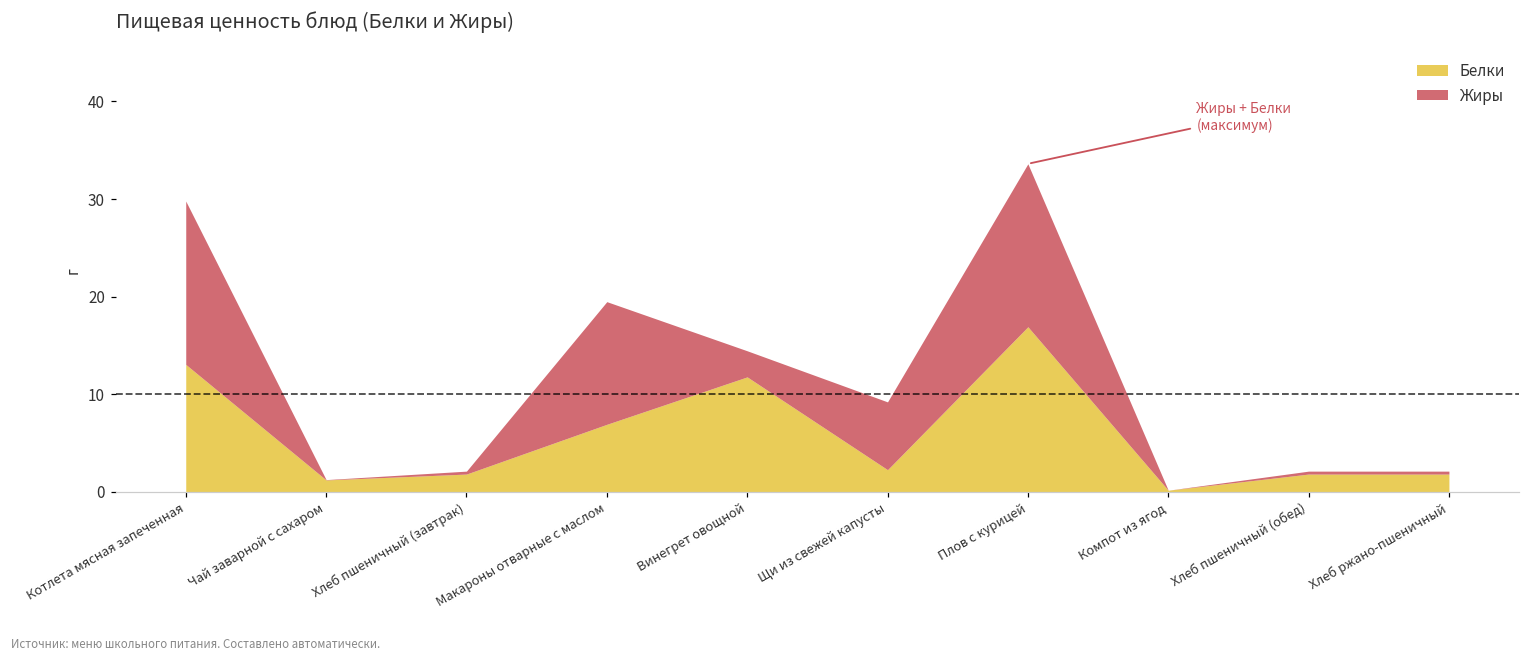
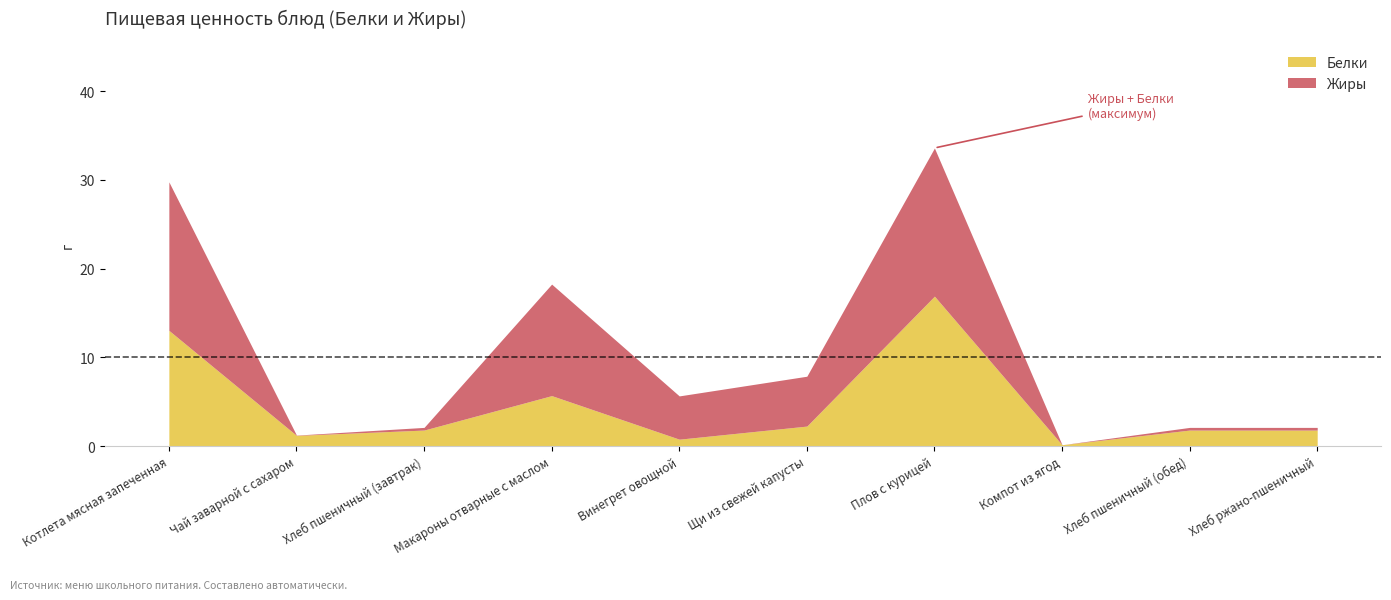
  {
    "Белки": {
      "Котлета мясная запеченная": 13,
      "Хлеб пшеничный (завтрак)": 2,
-     "Макароны отварные с маслом": 7,
-     "Винегрет овощной": 12,
+     "Макароны отварные с маслом": 6,
+     "Винегрет овощной": 1,
      "Щи из свежей капусты": 2,
      "Плов с курицей": 17,
      "Хлеб пшеничный (обед)": 2,
      "Хлеб ржано-пшеничный": 2
    },
    "Жиры": {
      "Котлета мясная запеченная": 17,
      "Хлеб пшеничный (завтрак)": 0,
      "Макароны отварные с маслом": 13,
-     "Винегрет овощной": 3,
-     "Щи из свежей капусты": 7,
+     "Винегрет овощной": 5,
+     "Щи из свежей капусты": 6,
      "Плов с курицей": 17,
      "Хлеб пшеничный (обед)": 0,
      "Хлеб ржано-пшеничный": 0
    }
  }
